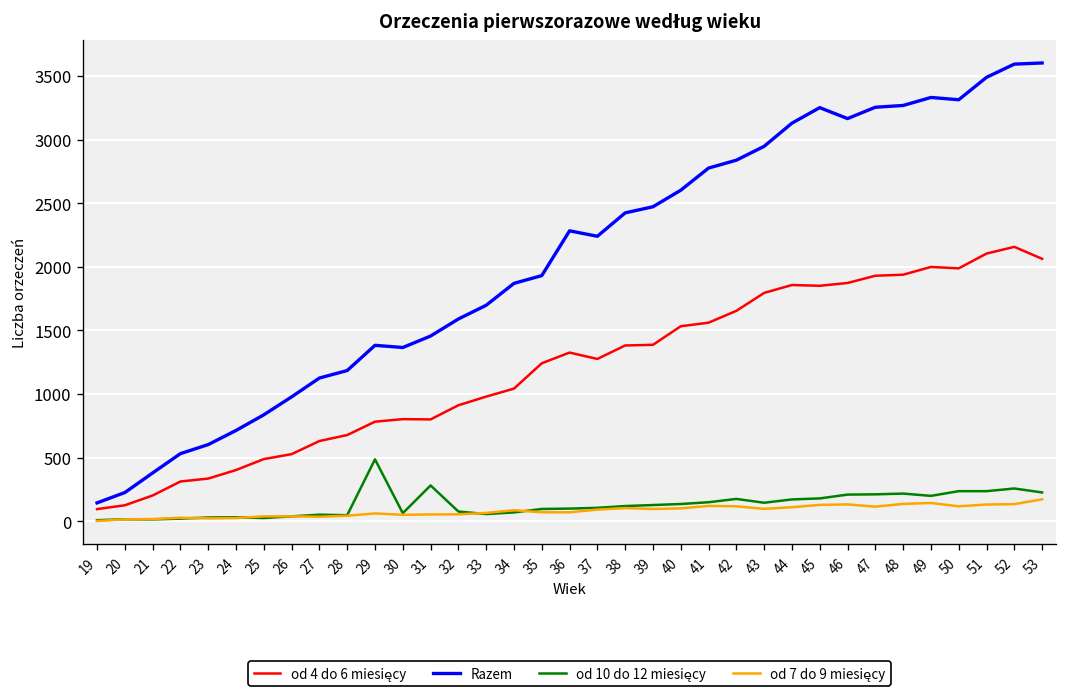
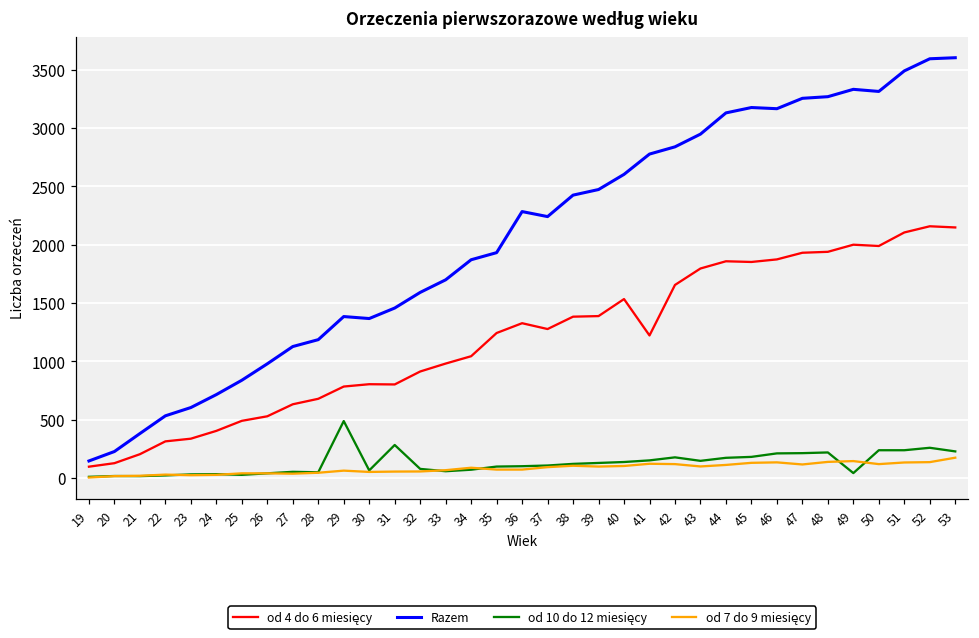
  {
    "od 4 do 6 miesięcy": {
      "19": 100,
      "20": 130,
      "21": 200,
      "22": 310,
      "23": 340,
      "24": 400,
      "25": 490,
      "26": 530,
      "27": 630,
      "28": 680,
      "29": 780,
      "30": 800,
      "31": 800,
      "32": 910,
      "33": 980,
      "34": 1040,
      "35": 1240,
      "36": 1330,
      "37": 1280,
      "38": 1380,
      "39": 1390,
      "40": 1530,
-     "41": 1560,
+     "41": 1220,
      "42": 1650,
      "43": 1800,
      "44": 1860,
      "45": 1850,
      "46": 1870,
      "47": 1930,
      "48": 1940,
      "49": 2000,
      "50": 1990,
      "51": 2100,
      "52": 2160,
-     "53": 2060
+     "53": 2150
    },
    "Razem": {
      "19": 150,
      "20": 230,
      "21": 380,
      "22": 530,
      "23": 600,
      "24": 710,
      "25": 840,
      "26": 980,
      "27": 1130,
      "28": 1190,
      "29": 1380,
      "30": 1370,
      "31": 1460,
      "32": 1590,
      "33": 1700,
      "34": 1870,
      "35": 1930,
      "36": 2280,
      "37": 2240,
      "38": 2420,
      "39": 2470,
      "40": 2600,
      "41": 2780,
      "42": 2840,
      "43": 2950,
      "44": 3130,
-     "45": 3250,
+     "45": 3180,
      "46": 3170,
      "47": 3250,
      "48": 3270,
      "49": 3330,
      "50": 3310,
      "51": 3490,
      "52": 3590,
      "53": 3600
    },
    "od 10 do 12 miesięcy": {
      "29": 490,
      "31": 280,
      "35": 100,
      "36": 100,
      "39": 130,
      "40": 140,
      "41": 150,
      "42": 180,
      "43": 150,
      "44": 170,
      "45": 180,
      "46": 210,
      "47": 210,
      "48": 220,
-     "49": 200,
+     "49": 40,
      "50": 240,
      "51": 240,
      "52": 260,
      "53": 230
    },
    "od 7 do 9 miesięcy": {
      "29": 60,
      "31": 50,
      "35": 70,
      "36": 70,
      "39": 100,
      "40": 100,
      "41": 120,
      "42": 120,
      "43": 100,
      "44": 110,
      "45": 130,
      "46": 130,
      "47": 120,
      "48": 140,
      "49": 140,
      "50": 120,
      "51": 130,
      "52": 140,
      "53": 170
    }
  }
